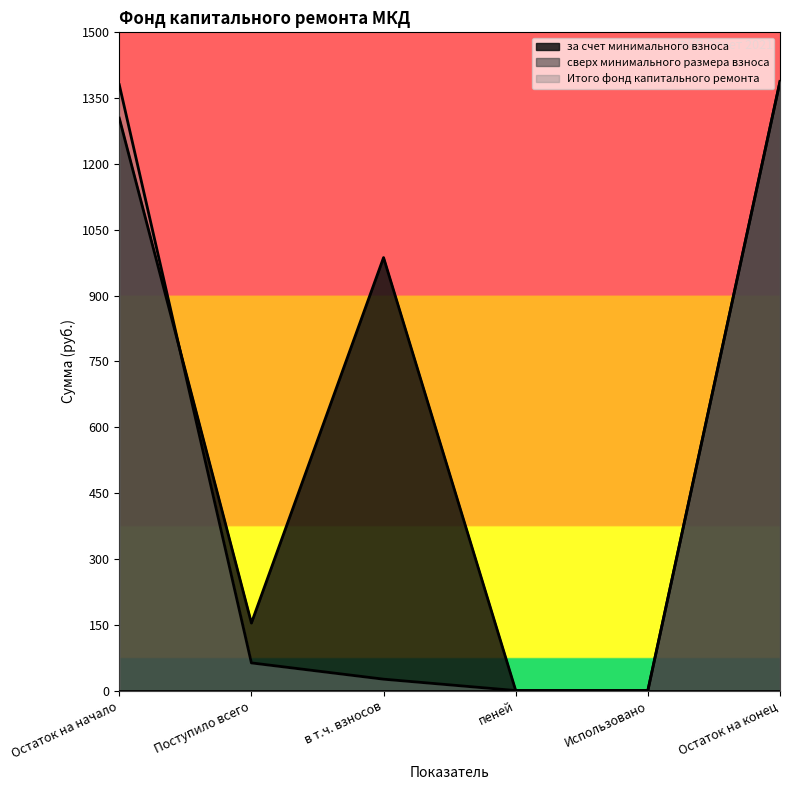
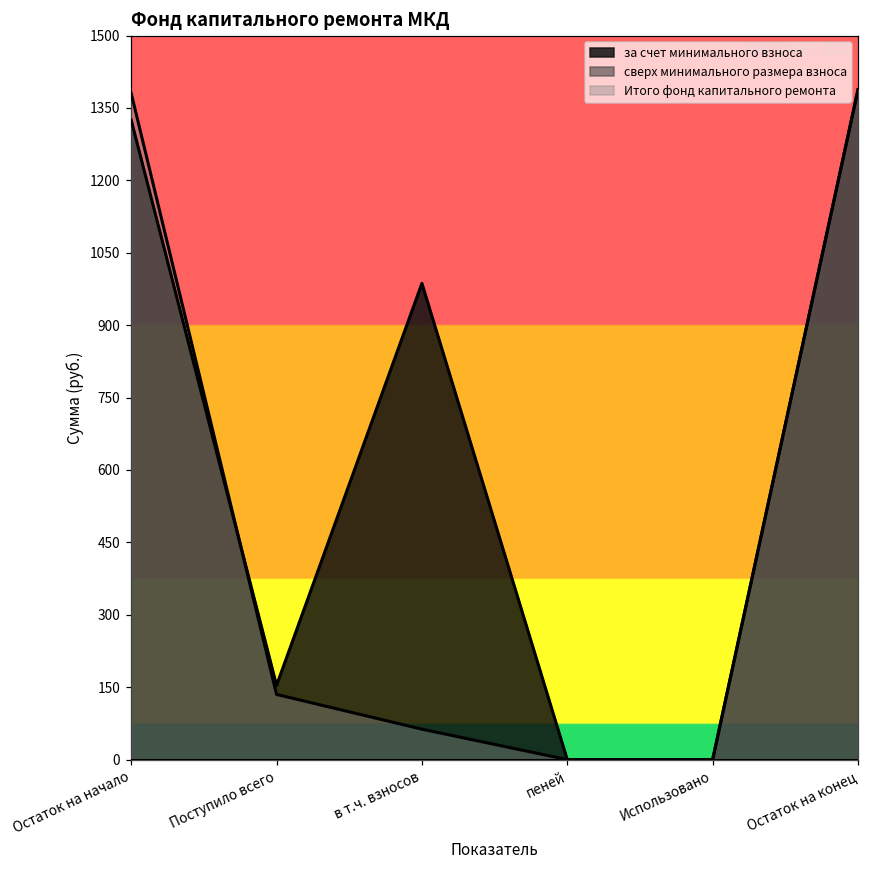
  {
    "за счет минимального взноса": {
-     "Остаток на начало": 1300,
+     "Остаток на начало": 1320,
      "Поступило всего": 150,
      "в т.ч. взносов": 990
    },
    "сверх минимального размера взноса": {
      "Остаток на начало": 0,
      "Поступило всего": 0,
      "в т.ч. взносов": 0,
      "Остаток на конец": 0
    },
    "Итого фонд капитального ремонта": {
      "Остаток на начало": 1380,
-     "Поступило всего": 60,
-     "в т.ч. взносов": 30
+     "Поступило всего": 140,
+     "в т.ч. взносов": 60
    }
  }
